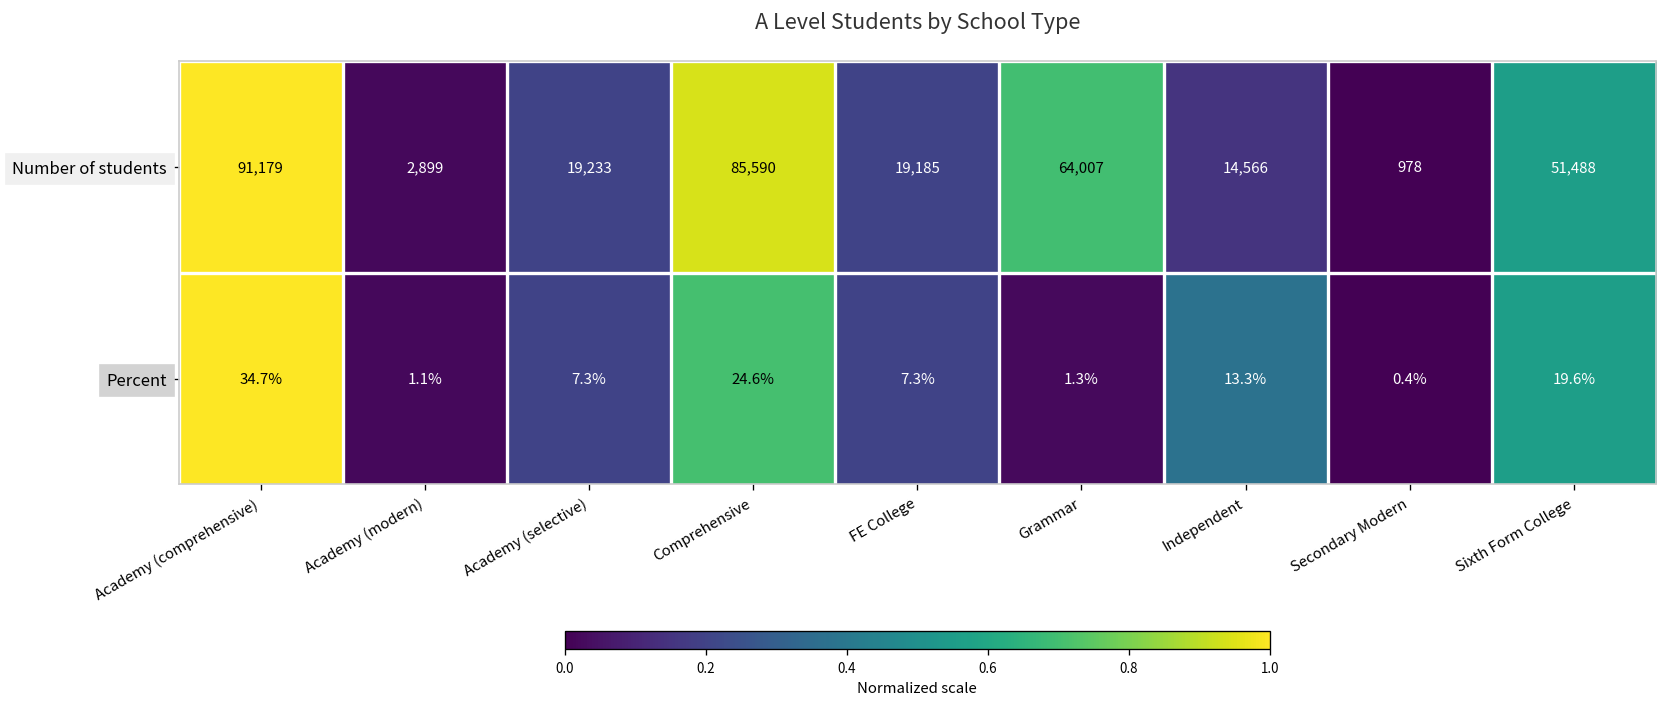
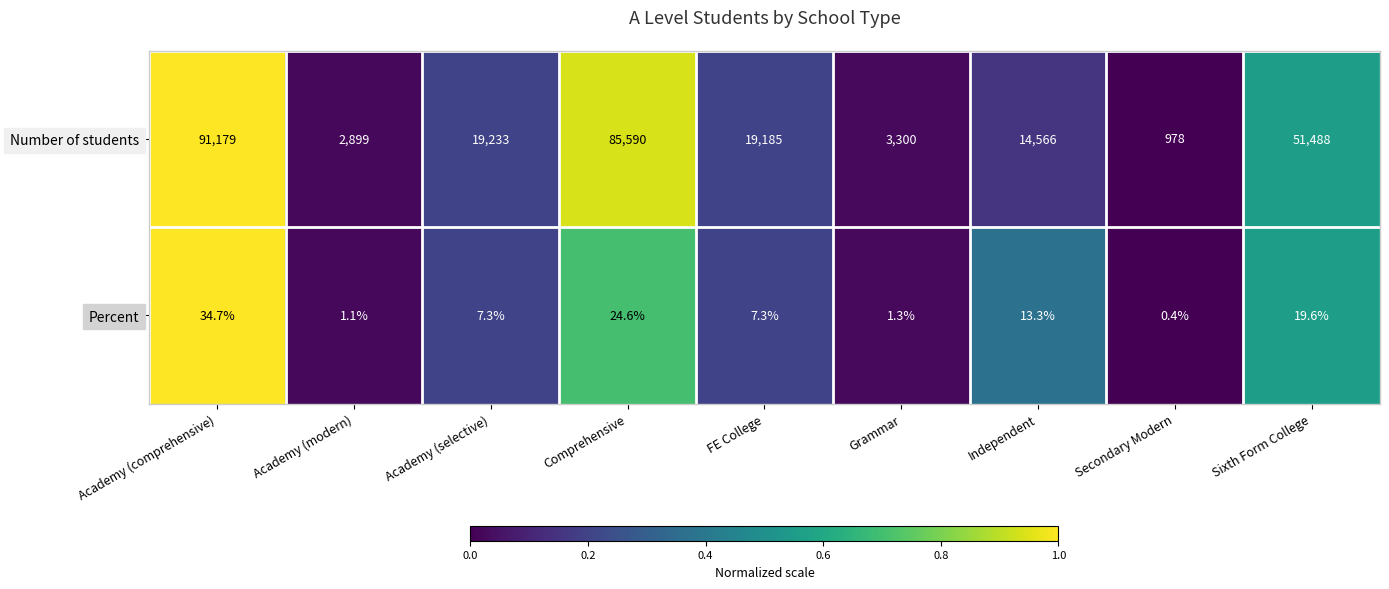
  {
    "Number of students": {
      "Academy (comprehensive)": "91,179",
      "Academy (modern)": "2,899",
      "Academy (selective)": "19,233",
      "Comprehensive": "85,590",
      "FE College": "19,185",
-     "Grammar": "64,007",
+     "Grammar": "3,300",
      "Independent": "14,566",
      "Secondary Modern": "978",
      "Sixth Form College": "51,488"
    },
    "Percent": {
      "Academy (comprehensive)": "34.7%",
      "Academy (modern)": "1.1%",
      "Academy (selective)": "7.3%",
      "Comprehensive": "24.6%",
      "FE College": "7.3%",
      "Grammar": "1.3%",
      "Independent": "13.3%",
      "Secondary Modern": "0.4%",
      "Sixth Form College": "19.6%"
    }
  }
